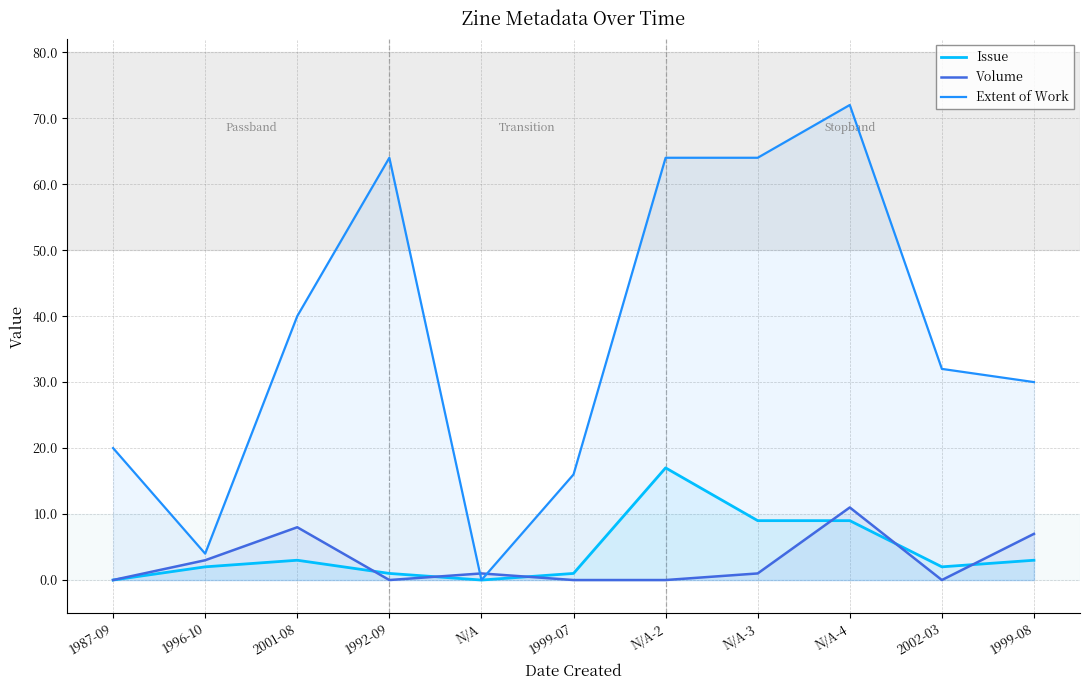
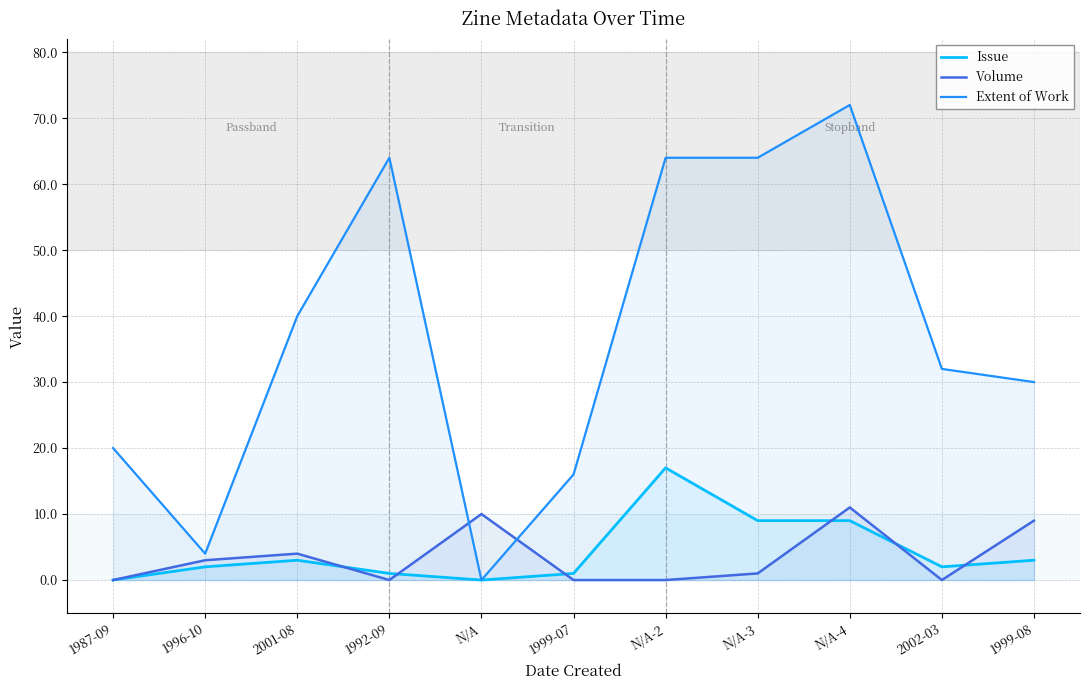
  {
    "Volume": {
      "1996-10": 3,
-     "2001-08": 8,
+     "2001-08": 4,
      "1992-09": 0,
-     "N/A": 1,
+     "N/A": 10,
      "1999-07": 0,
      "N/A-2": 0,
      "N/A-3": 1,
      "N/A-4": 11,
      "2002-03": 0,
-     "1999-08": 7
+     "1999-08": 9
    }
  }
